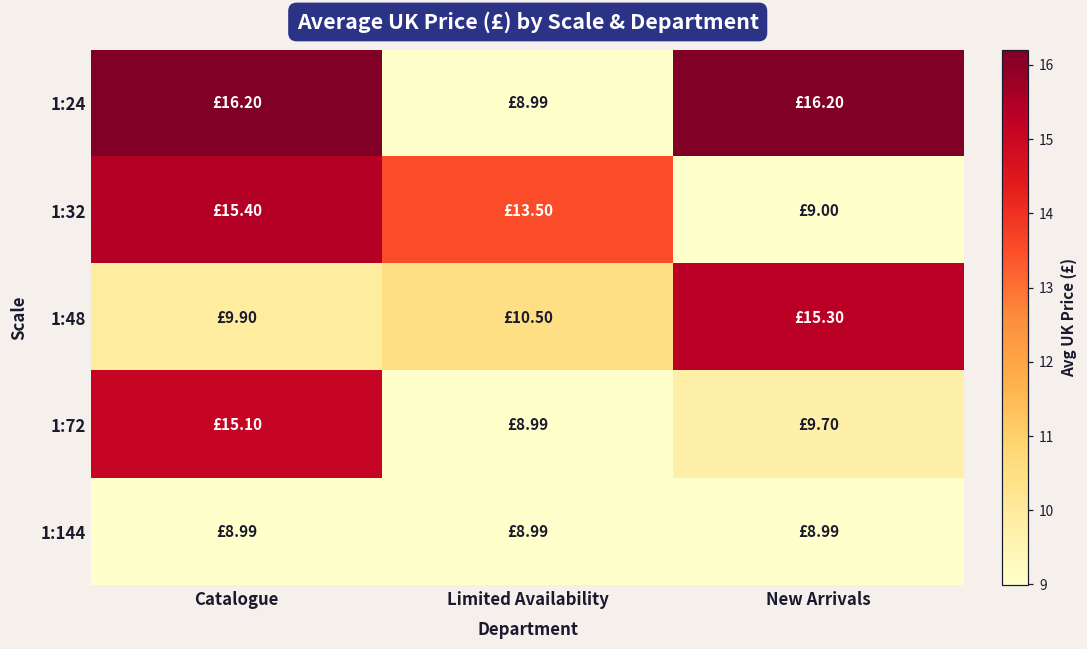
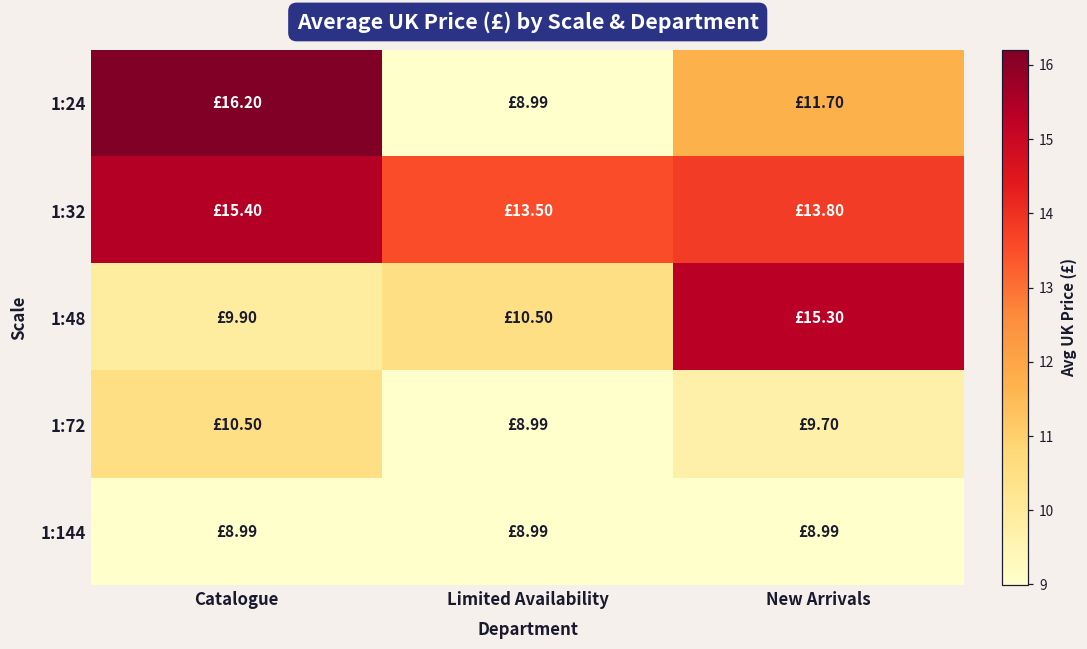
  {
    "1:24": {
      "Catalogue": "£16.20",
      "Limited Availability": "£8.99",
-     "New Arrivals": "£16.20"
+     "New Arrivals": "£11.70"
    },
    "1:32": {
      "Catalogue": "£15.40",
      "Limited Availability": "£13.50",
-     "New Arrivals": "£9.00"
+     "New Arrivals": "£13.80"
    },
    "1:48": {
      "Catalogue": "£9.90",
      "Limited Availability": "£10.50",
      "New Arrivals": "£15.30"
    },
    "1:72": {
-     "Catalogue": "£15.10",
+     "Catalogue": "£10.50",
      "Limited Availability": "£8.99",
      "New Arrivals": "£9.70"
    },
    "1:144": {
      "Catalogue": "£8.99",
      "Limited Availability": "£8.99",
      "New Arrivals": "£8.99"
    }
  }
